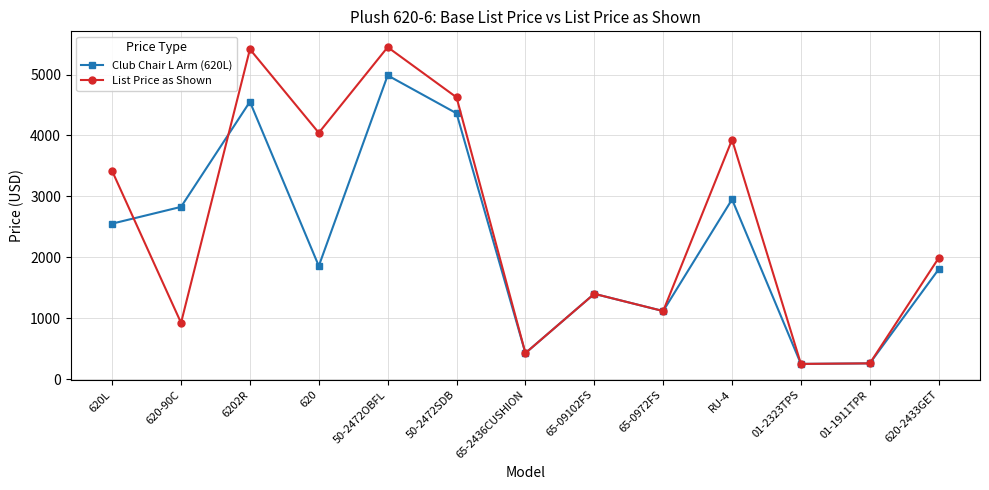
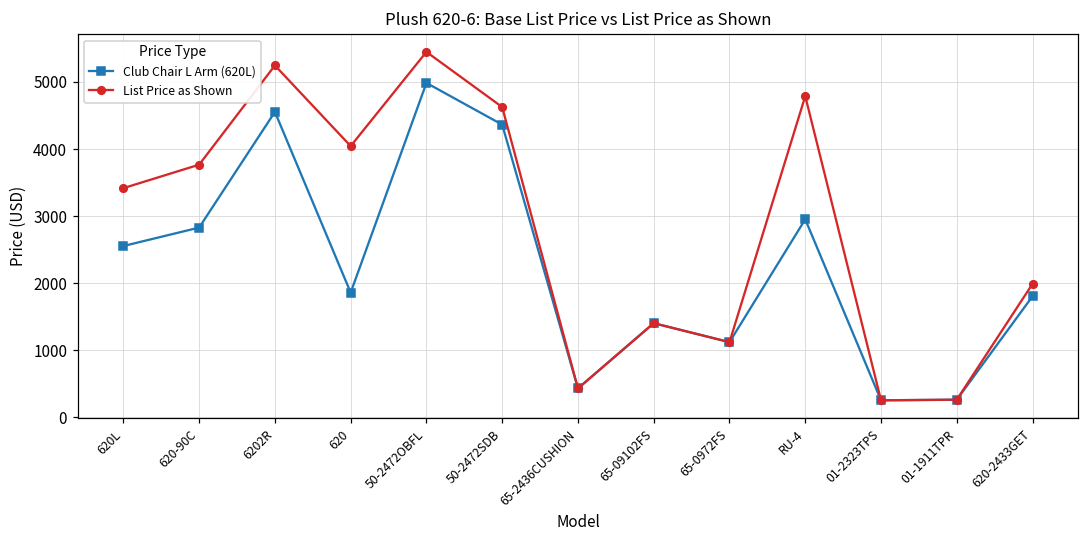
  {
    "Club Chair L Arm (620L)": {
      "620L": 2600,
      "620-90C": 2800,
      "6202R": 4600,
      "620": 1900,
      "50-2472OBFL": 5000,
      "50-2472SDB": 4400,
      "RU-4": 3000,
      "620-2433GET": 1800
    },
    "List Price as Shown": {
      "620L": 3400,
-     "620-90C": 900,
-     "6202R": 5400,
+     "620-90C": 3800,
+     "6202R": 5200,
      "620": 4000,
      "50-2472OBFL": 5400,
      "50-2472SDB": 4600,
-     "RU-4": 3900,
+     "RU-4": 4800,
      "620-2433GET": 2000
    }
  }
